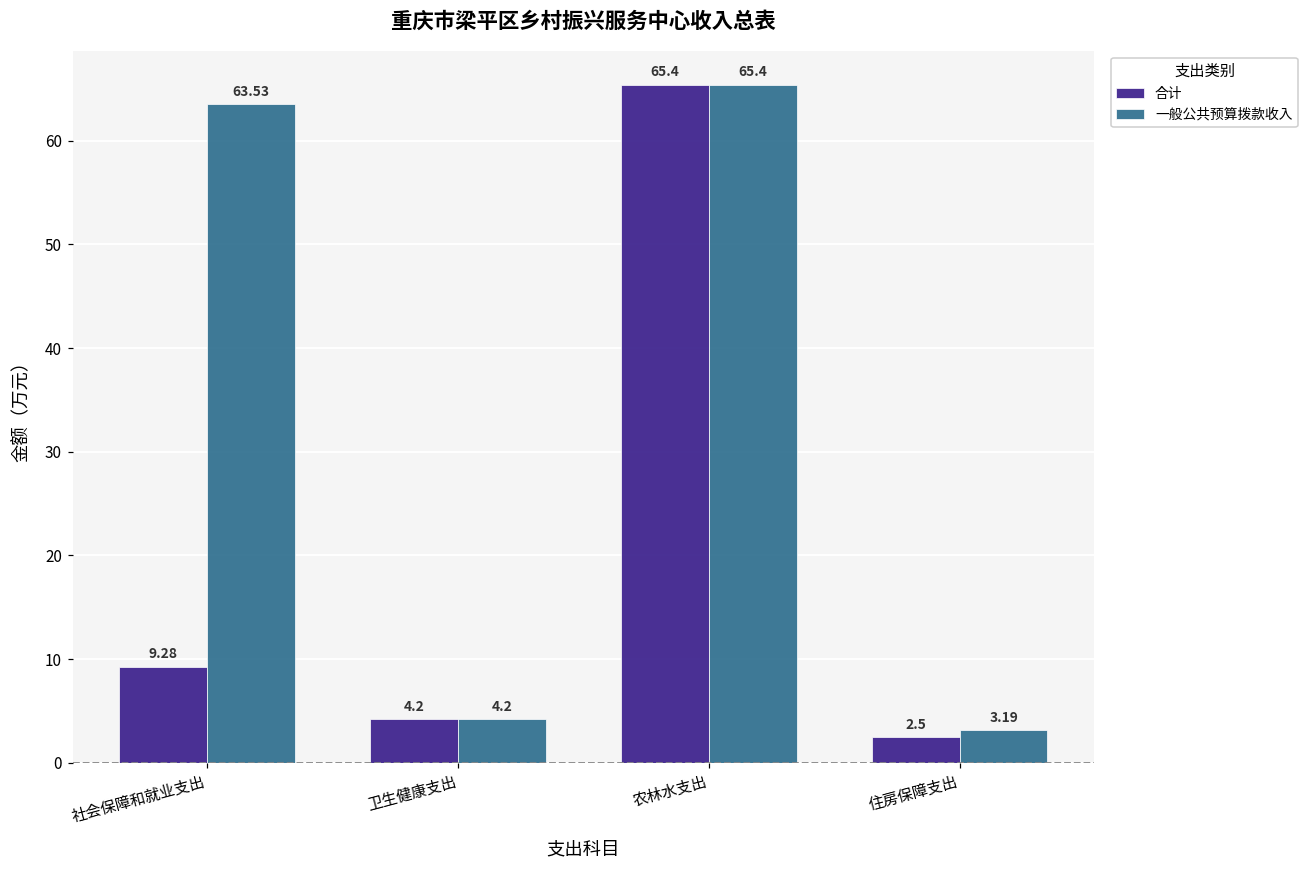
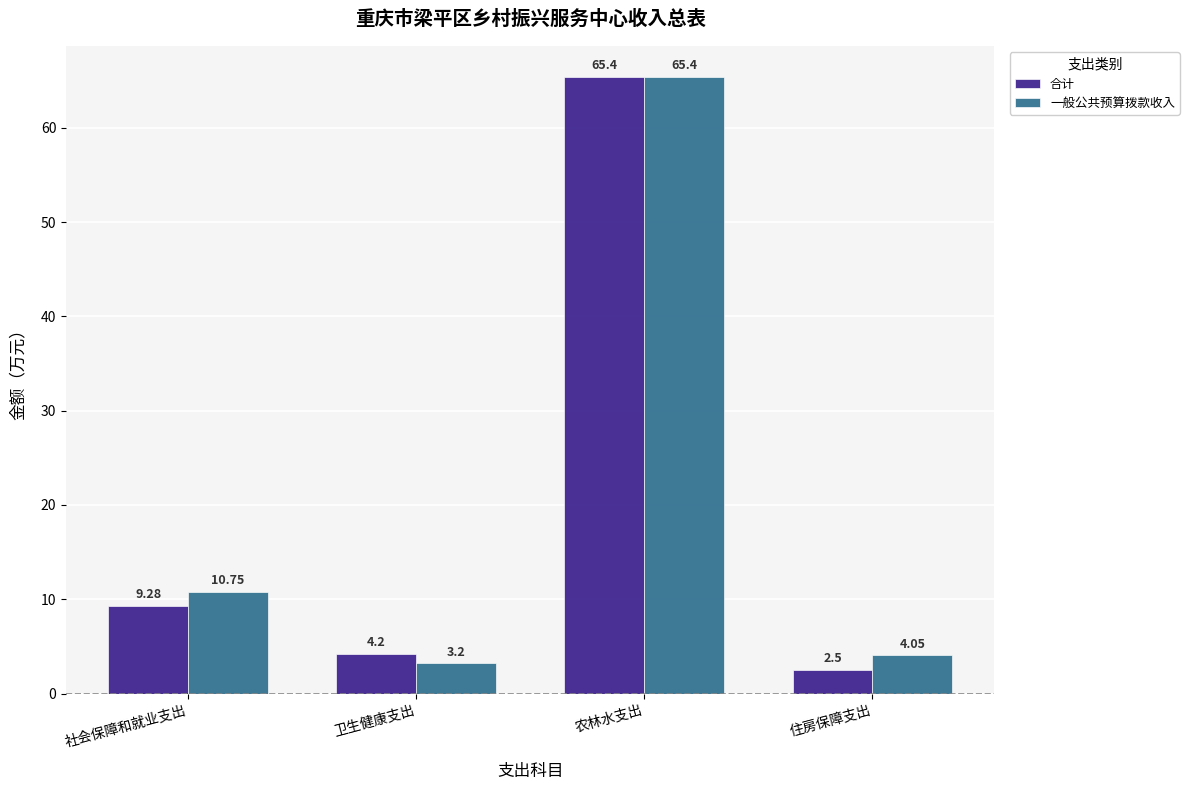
  {
    "合计": {
      "社会保障和就业支出": 9.28,
      "卫生健康支出": 4.2,
      "农林水支出": 65.4,
      "住房保障支出": 2.5
    },
    "一般公共预算拨款收入": {
-     "社会保障和就业支出": 63.53,
-     "卫生健康支出": 4.2,
+     "社会保障和就业支出": 10.75,
+     "卫生健康支出": 3.2,
      "农林水支出": 65.4,
-     "住房保障支出": 3.19
+     "住房保障支出": 4.05
    }
  }
